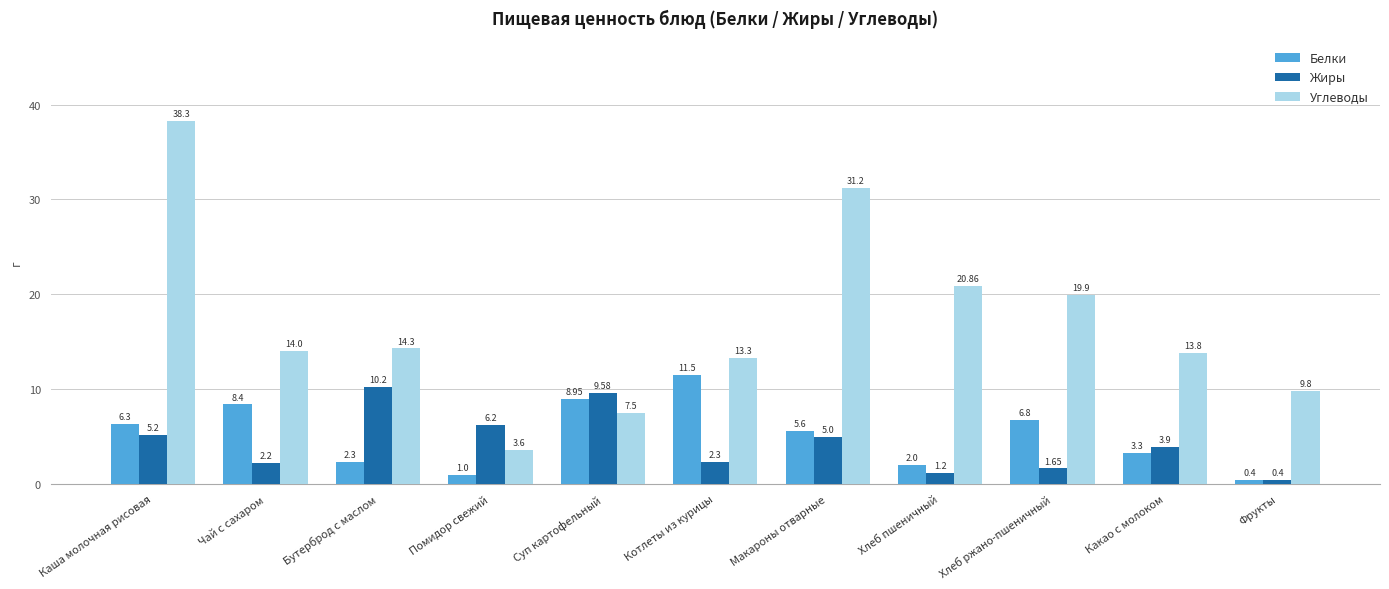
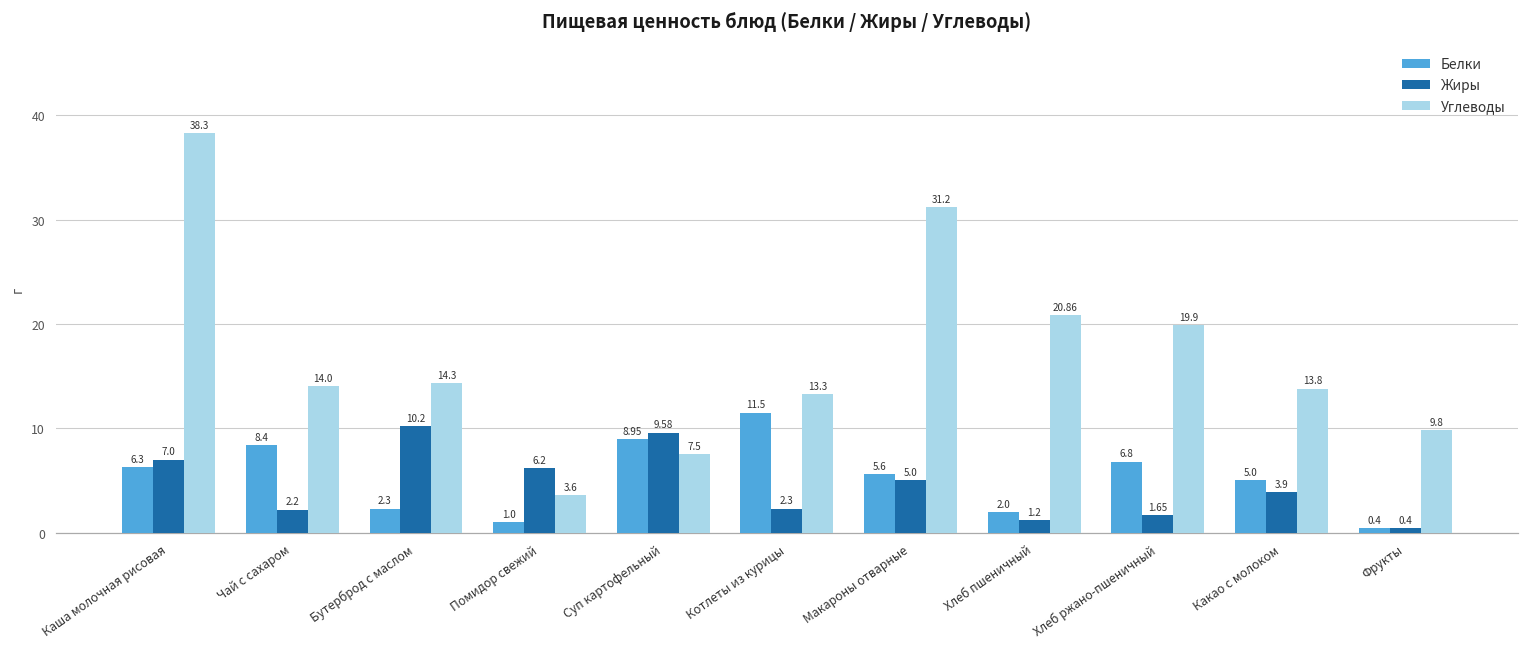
  {
    "Белки": {
      "Каша молочная рисовая": 6.3,
      "Чай с сахаром": 8.4,
      "Бутерброд с маслом": 2.3,
      "Помидор свежий": 1.0,
      "Суп картофельный": 8.95,
      "Котлеты из курицы": 11.5,
      "Макароны отварные": 5.6,
      "Хлеб пшеничный": 2.0,
      "Хлеб ржано-пшеничный": 6.8,
-     "Какао с молоком": 3.3,
+     "Какао с молоком": 5.0,
      "Фрукты": 0.4
    },
    "Жиры": {
-     "Каша молочная рисовая": 5.2,
+     "Каша молочная рисовая": 7.0,
      "Чай с сахаром": 2.2,
      "Бутерброд с маслом": 10.2,
      "Помидор свежий": 6.2,
      "Суп картофельный": 9.58,
      "Котлеты из курицы": 2.3,
      "Макароны отварные": 5.0,
      "Хлеб пшеничный": 1.2,
      "Хлеб ржано-пшеничный": 1.65,
      "Какао с молоком": 3.9,
      "Фрукты": 0.4
    },
    "Углеводы": {
      "Каша молочная рисовая": 38.3,
      "Чай с сахаром": 14.0,
      "Бутерброд с маслом": 14.3,
      "Помидор свежий": 3.6,
      "Суп картофельный": 7.5,
      "Котлеты из курицы": 13.3,
      "Макароны отварные": 31.2,
      "Хлеб пшеничный": 20.86,
      "Хлеб ржано-пшеничный": 19.9,
      "Какао с молоком": 13.8,
      "Фрукты": 9.8
    }
  }
